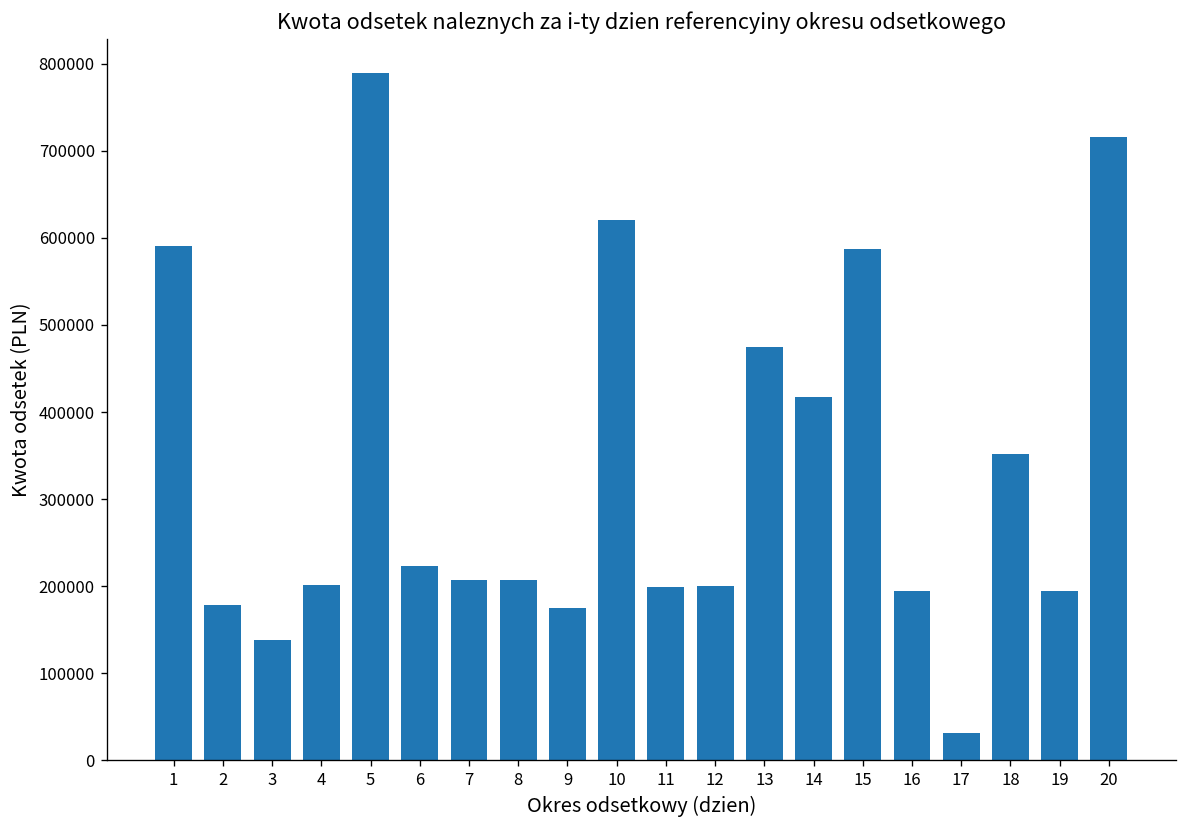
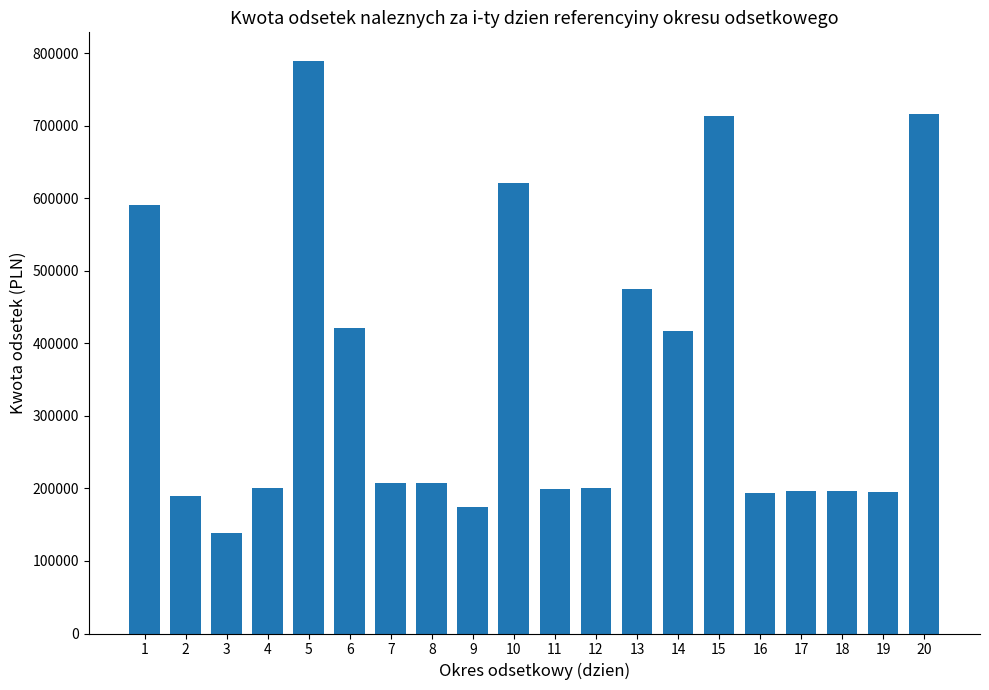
  {
    "1": 590000,
-   "2": 180000,
+   "2": 190000,
    "3": 140000,
    "4": 200000,
    "5": 790000,
-   "6": 220000,
+   "6": 420000,
    "7": 210000,
    "8": 210000,
    "9": 180000,
    "10": 620000,
    "11": 200000,
    "12": 200000,
    "13": 470000,
    "14": 420000,
-   "15": 590000,
+   "15": 710000,
    "16": 190000,
-   "17": 30000,
-   "18": 350000,
+   "17": 200000,
+   "18": 200000,
    "19": 190000,
    "20": 720000
  }
